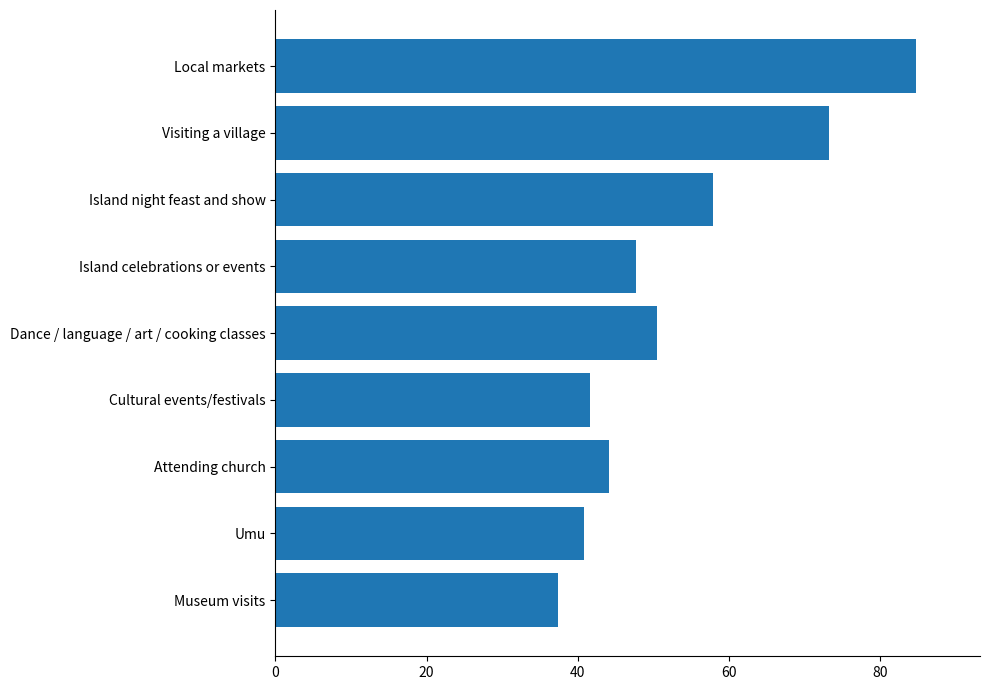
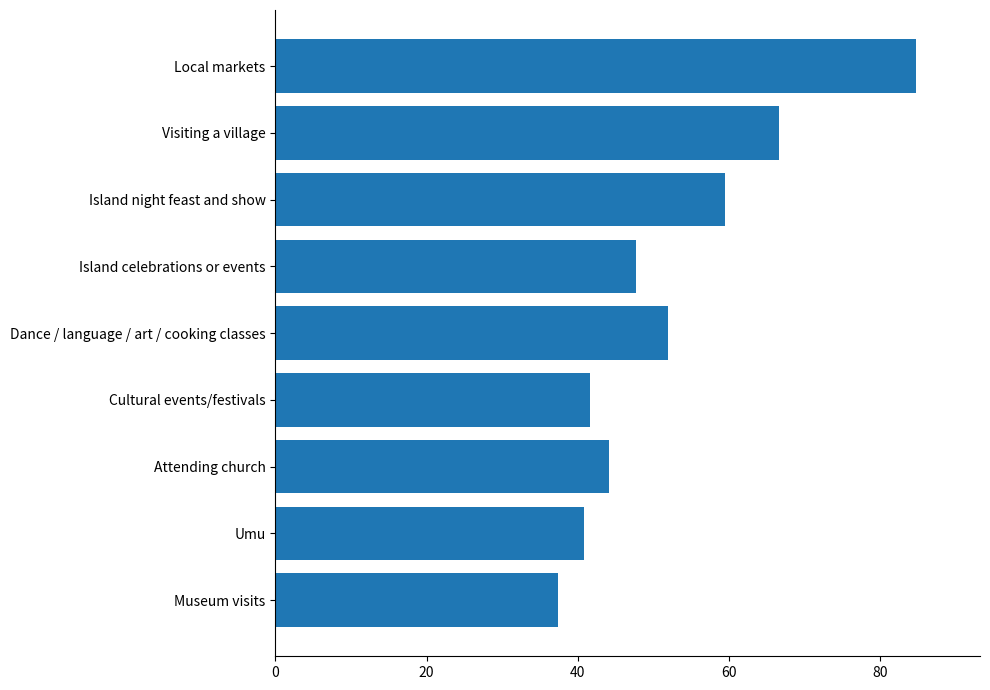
  {
    "Local markets": 85,
-   "Visiting a village": 73,
-   "Island night feast and show": 58,
+   "Visiting a village": 67,
+   "Island night feast and show": 59,
    "Island celebrations or events": 48,
-   "Dance / language / art / cooking classes": 51,
+   "Dance / language / art / cooking classes": 52,
    "Cultural events/festivals": 42,
    "Attending church": 44,
    "Umu": 41,
    "Museum visits": 37
  }
